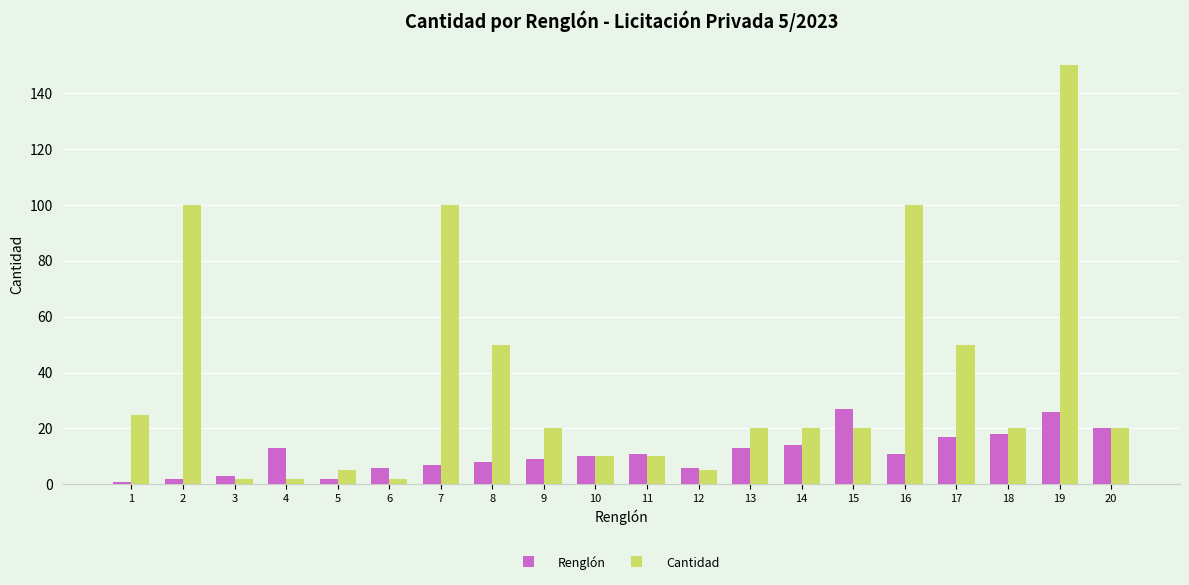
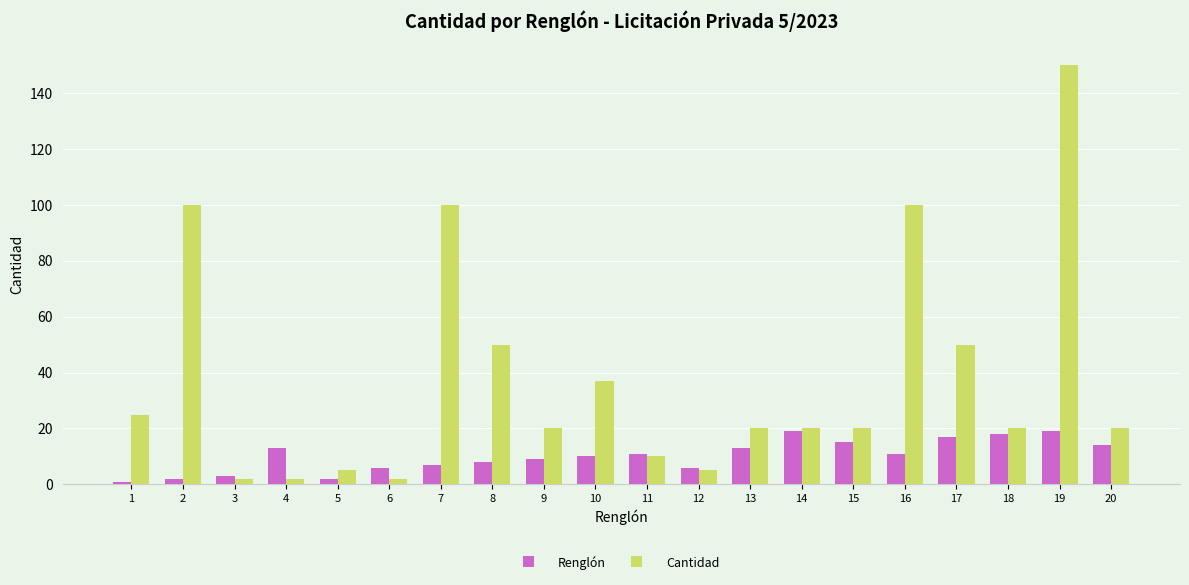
  {
    "Renglón": {
      "1": 1,
      "2": 2,
      "3": 3,
      "4": 13,
      "5": 2,
      "6": 6,
      "7": 7,
      "8": 8,
      "9": 9,
      "10": 10,
      "11": 11,
      "12": 6,
      "13": 13,
-     "14": 14,
-     "15": 27,
+     "14": 19,
+     "15": 15,
      "16": 11,
      "17": 17,
      "18": 18,
-     "19": 26,
-     "20": 20
+     "19": 19,
+     "20": 14
    },
    "Cantidad": {
      "1": 25,
      "2": 100,
      "3": 2,
      "4": 2,
      "5": 5,
      "6": 2,
      "7": 100,
      "8": 50,
      "9": 20,
-     "10": 10,
+     "10": 37,
      "11": 10,
      "12": 5,
      "13": 20,
      "14": 20,
      "15": 20,
      "16": 100,
      "17": 50,
      "18": 20,
      "19": 150,
      "20": 20
    }
  }
